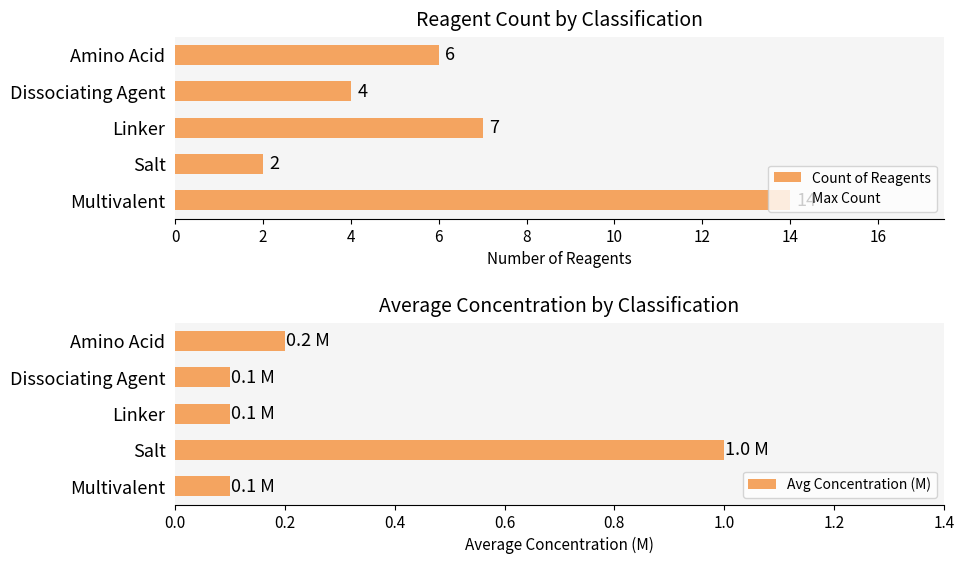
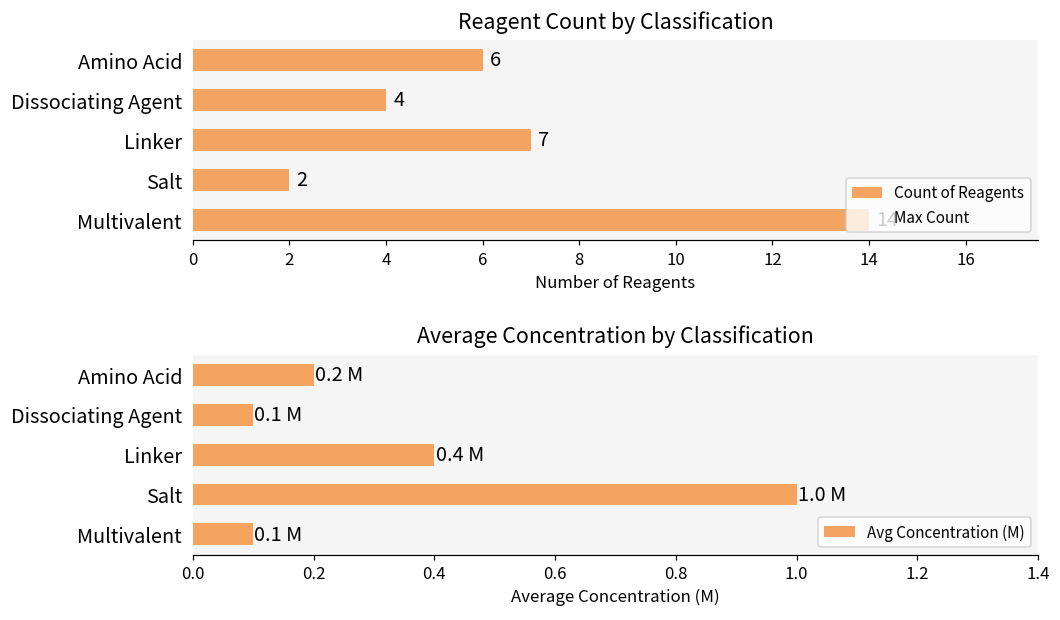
  {
    "Reagent Count by Classification": {
      "Amino Acid": 6,
      "Dissociating Agent": 4,
      "Linker": 7,
      "Salt": 2
    },
    "Average Concentration by Classification": {
      "Amino Acid": 0.2,
      "Dissociating Agent": 0.1,
-     "Linker": 0.1,
+     "Linker": 0.4,
      "Salt": 1.0,
      "Multivalent": 0.1
    }
  }
